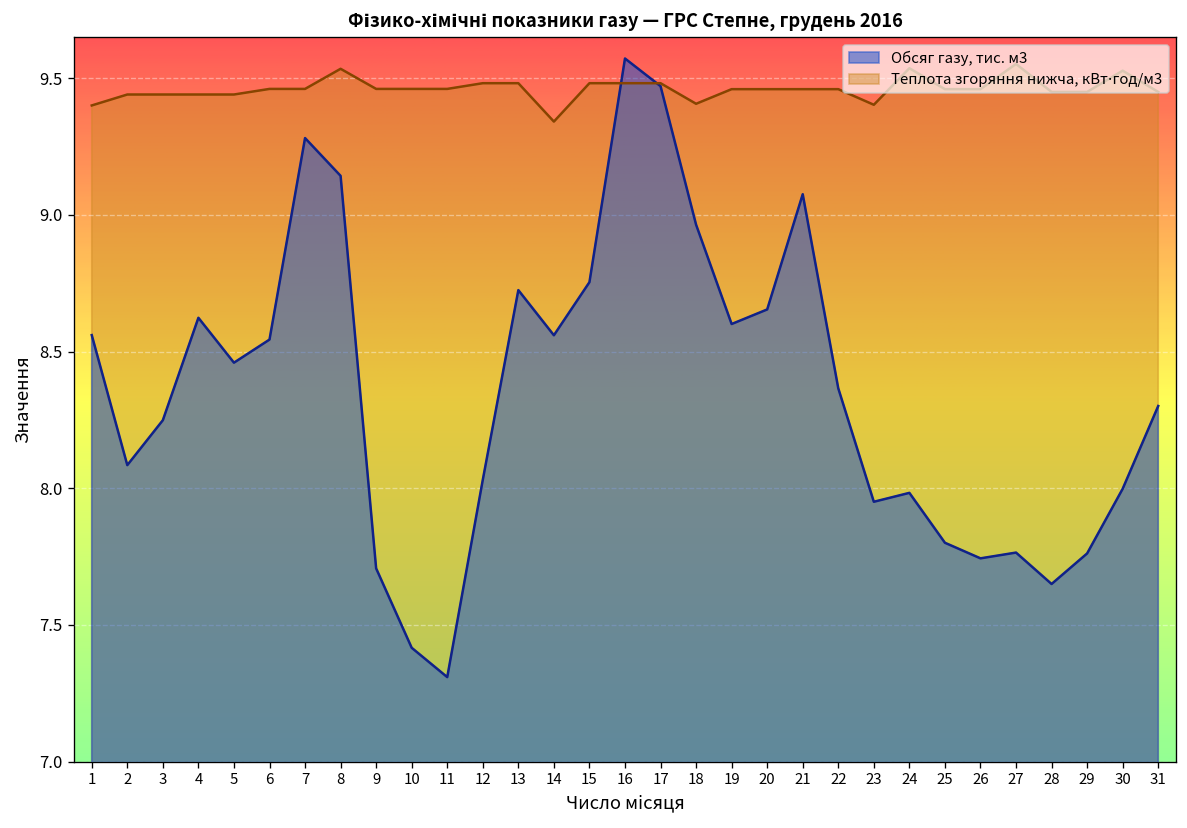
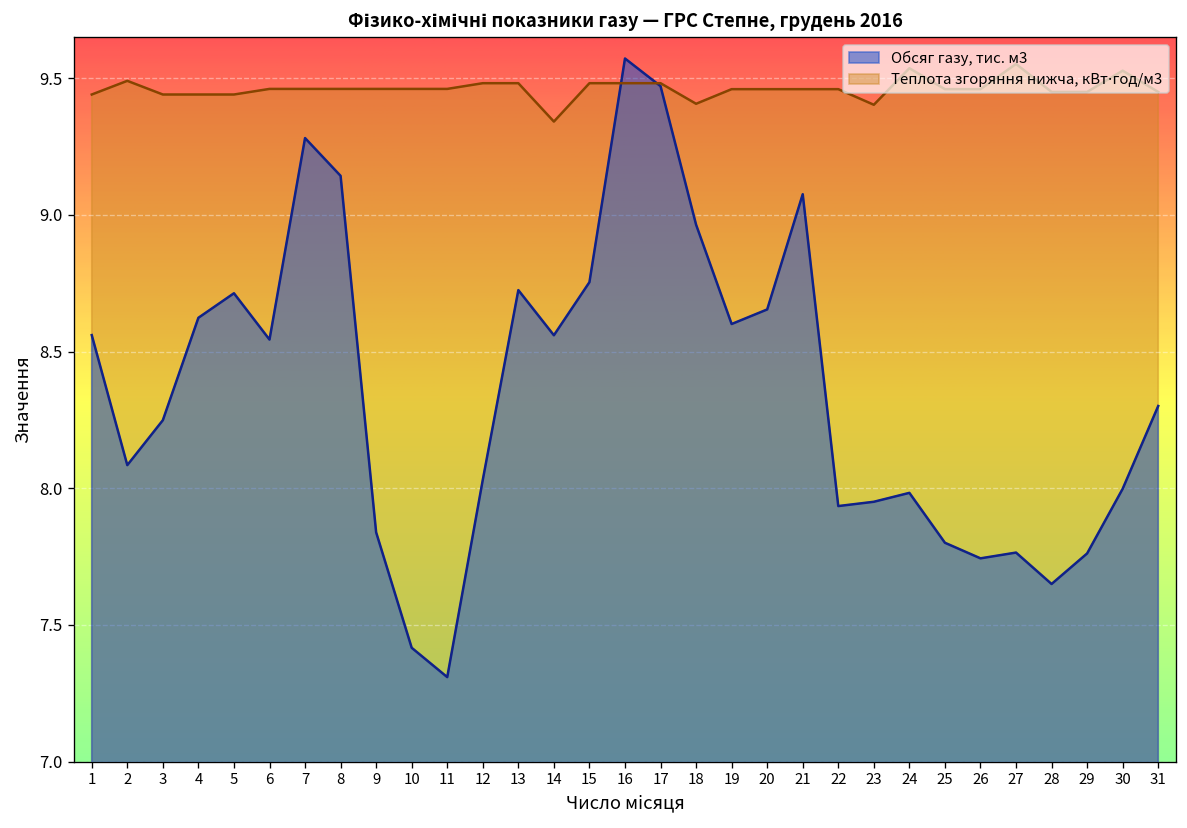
  {
    "Обсяг газу, тис. м3": {
      "1": 8.56,
      "2": 8.08,
      "3": 8.25,
      "4": 8.62,
-     "5": 8.46,
+     "5": 8.71,
      "6": 8.54,
      "7": 9.28,
      "8": 9.14,
-     "9": 7.71,
+     "9": 7.84,
      "10": 7.42,
      "11": 7.31,
      "12": 8.03,
      "13": 8.72,
      "14": 8.56,
      "15": 8.75,
      "16": 9.57,
      "18": 8.96,
      "19": 8.60,
      "20": 8.65,
      "21": 9.08,
-     "22": 8.37,
+     "22": 7.93,
      "23": 7.95,
      "24": 7.98,
      "25": 7.80,
      "26": 7.74,
      "27": 7.76,
      "28": 7.65,
      "29": 7.76,
      "30": 8.00,
      "31": 8.30
    },
    "Теплота згоряння нижча, кВт⋅год/м3": {
-     "1": 9.40,
-     "2": 9.44,
+     "1": 9.44,
+     "2": 9.49,
      "3": 9.44,
      "4": 9.44,
      "5": 9.44,
      "6": 9.46,
      "7": 9.46,
-     "8": 9.53,
+     "8": 9.46,
      "9": 9.46,
      "10": 9.46,
      "11": 9.46,
      "12": 9.48,
      "13": 9.48,
      "14": 9.34,
      "15": 9.48,
      "16": 9.48,
      "18": 9.41,
      "19": 9.46,
      "20": 9.46,
      "21": 9.46,
      "22": 9.46,
      "23": 9.40
    }
  }
